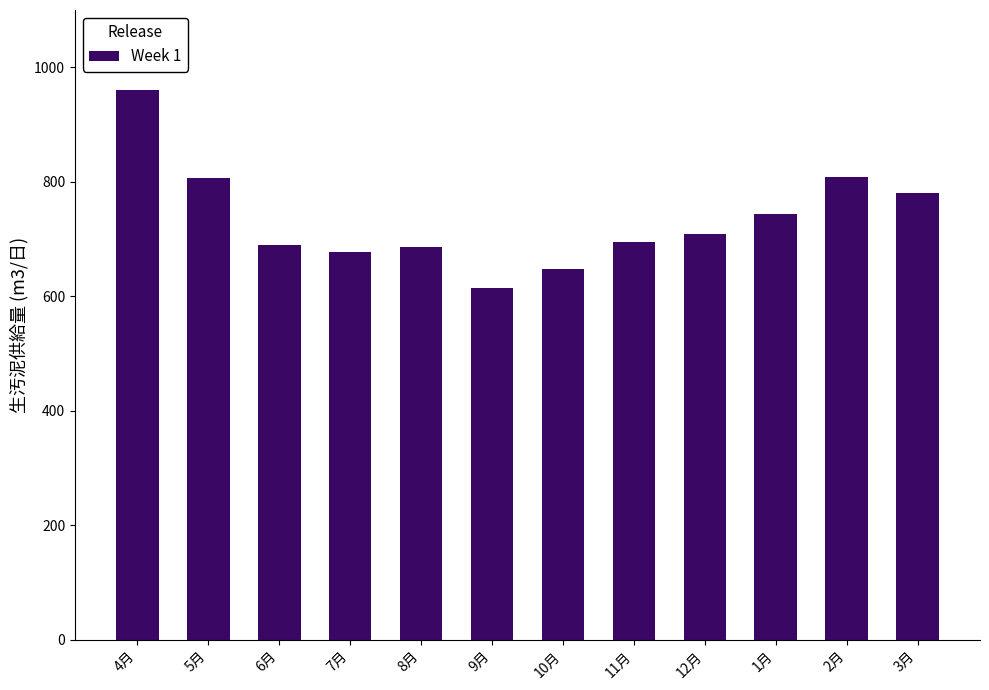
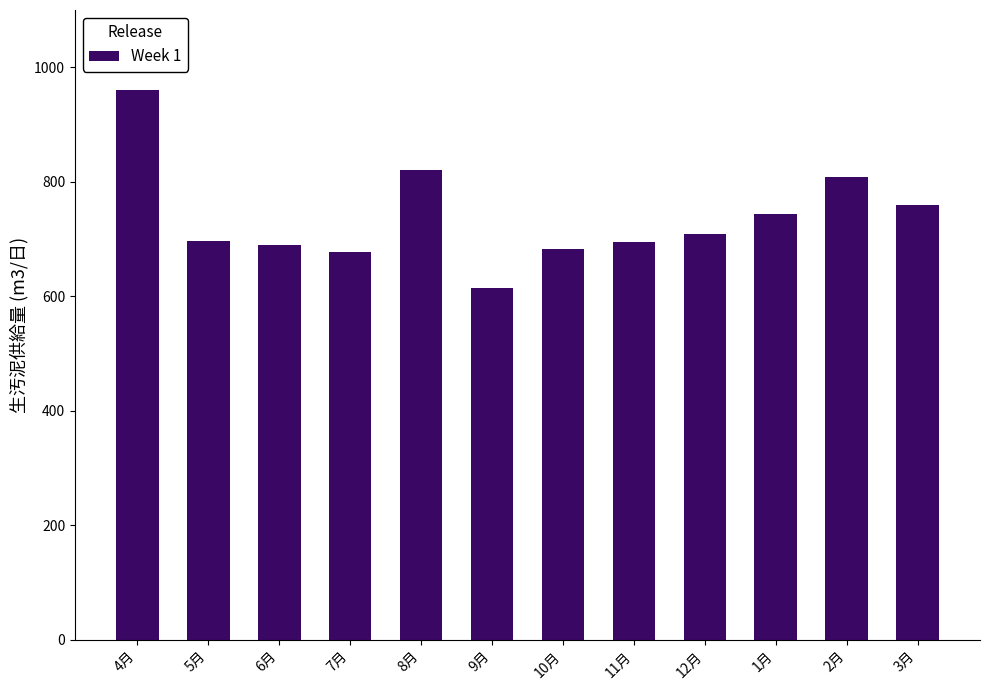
  {
    "4月": 960,
-   "5月": 810,
+   "5月": 700,
    "6月": 690,
    "7月": 680,
-   "8月": 690,
+   "8月": 820,
    "9月": 610,
-   "10月": 650,
+   "10月": 680,
    "11月": 700,
    "12月": 710,
    "1月": 740,
    "2月": 810,
-   "3月": 780
+   "3月": 760
  }
